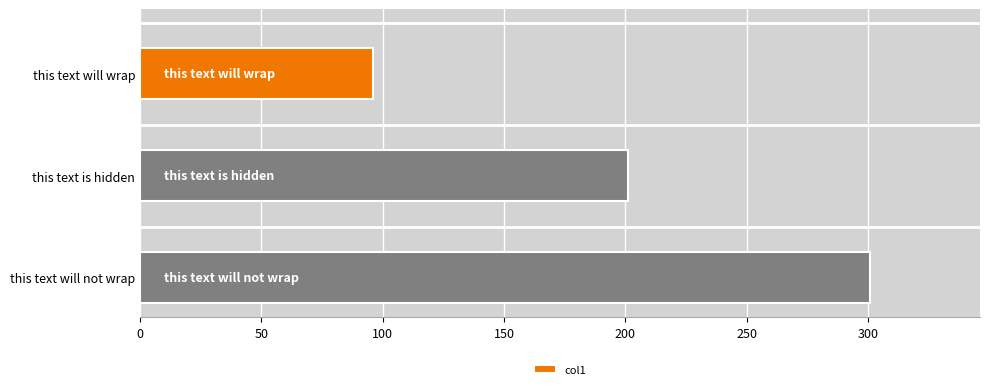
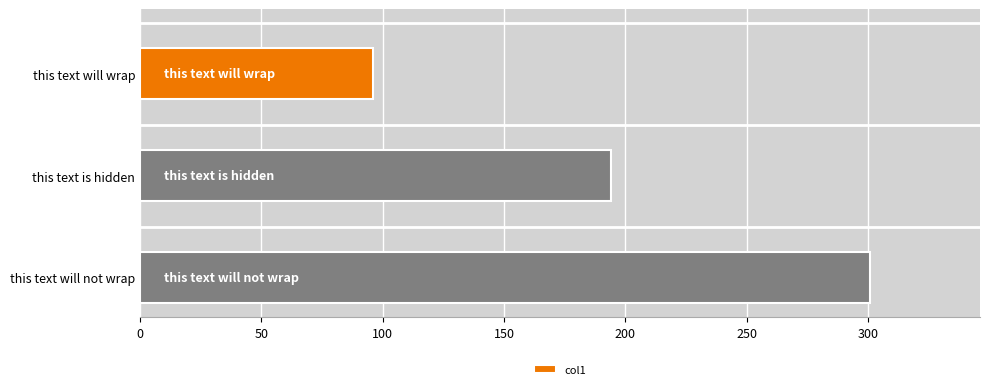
  {
    "this text will wrap": 96,
-   "this text is hidden": 201,
+   "this text is hidden": 194,
    "this text will not wrap": 301
  }
